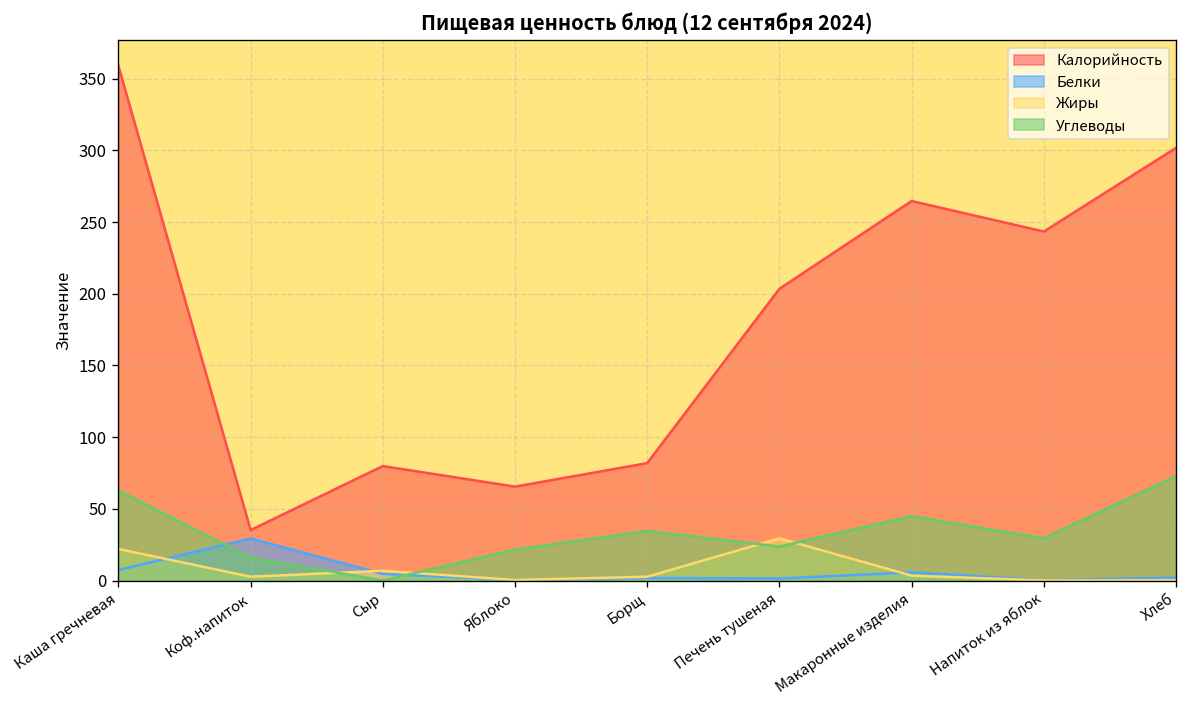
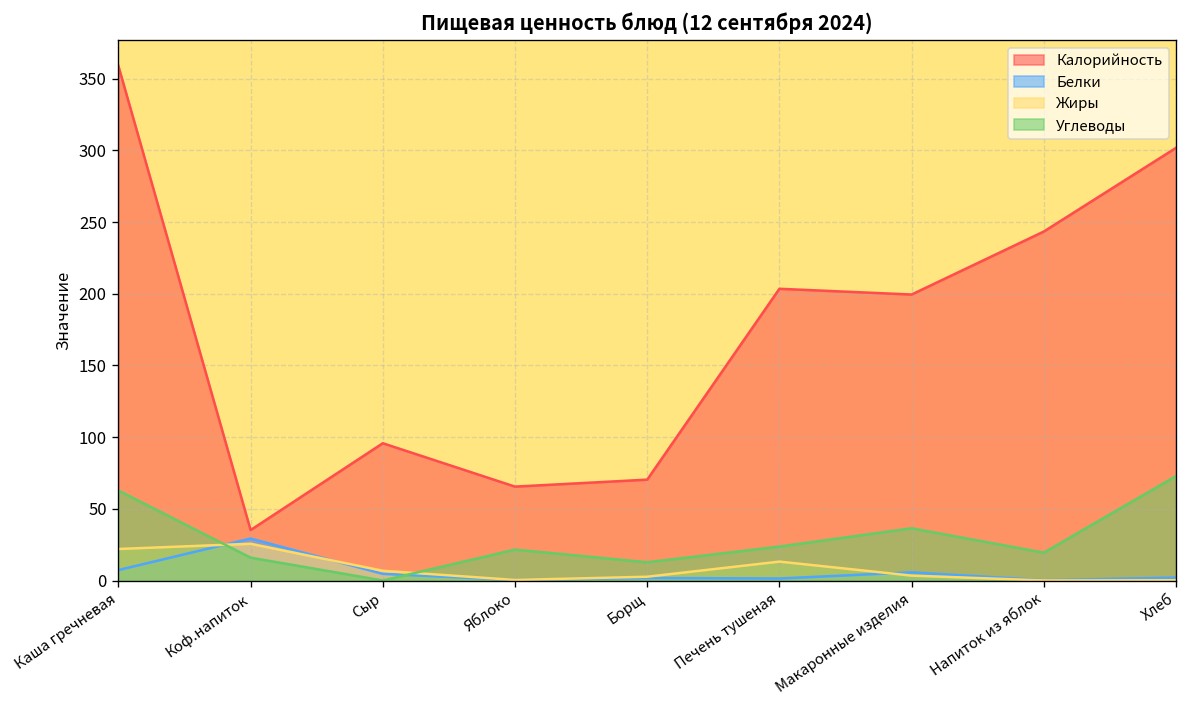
  {
    "Калорийность": {
      "Каша гречневая": 359,
      "Коф.напиток": 35,
-     "Сыр": 80,
+     "Сыр": 96,
      "Яблоко": 66,
-     "Борщ": 82,
+     "Борщ": 70,
      "Печень тушеная": 203,
-     "Макаронные изделия": 265,
+     "Макаронные изделия": 199,
      "Напиток из яблок": 243,
      "Хлеб": 302
    },
    "Белки": {
      "Каша гречневая": 7,
      "Коф.напиток": 29,
      "Сыр": 5,
      "Печень тушеная": 1,
      "Макаронные изделия": 6
    },
    "Жиры": {
      "Каша гречневая": 22,
-     "Коф.напиток": 3,
+     "Коф.напиток": 26,
      "Сыр": 7,
-     "Печень тушеная": 29,
+     "Печень тушеная": 13,
      "Макаронные изделия": 3
    },
    "Углеводы": {
      "Каша гречневая": 63,
      "Коф.напиток": 16,
      "Сыр": 0,
      "Яблоко": 22,
-     "Борщ": 35,
+     "Борщ": 13,
      "Печень тушеная": 24,
-     "Макаронные изделия": 45,
-     "Напиток из яблок": 29,
+     "Макаронные изделия": 36,
+     "Напиток из яблок": 19,
      "Хлеб": 73
    }
  }
